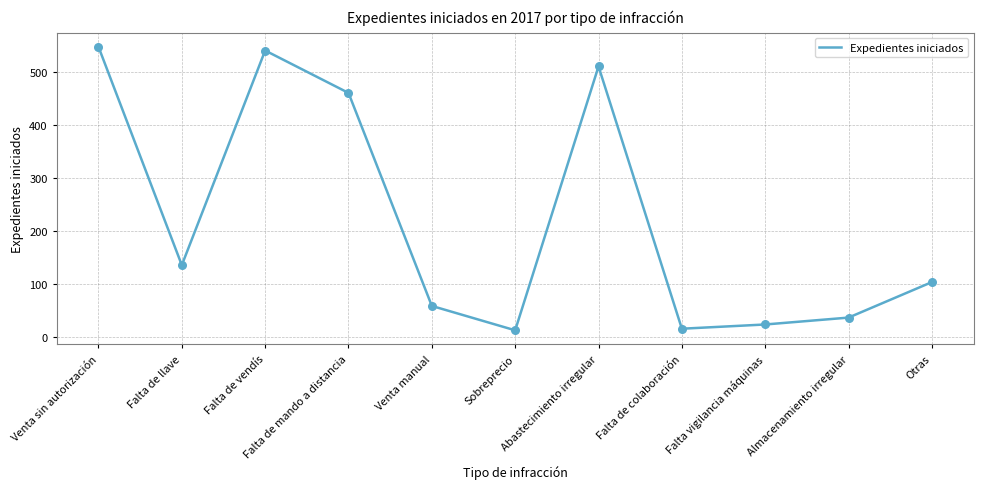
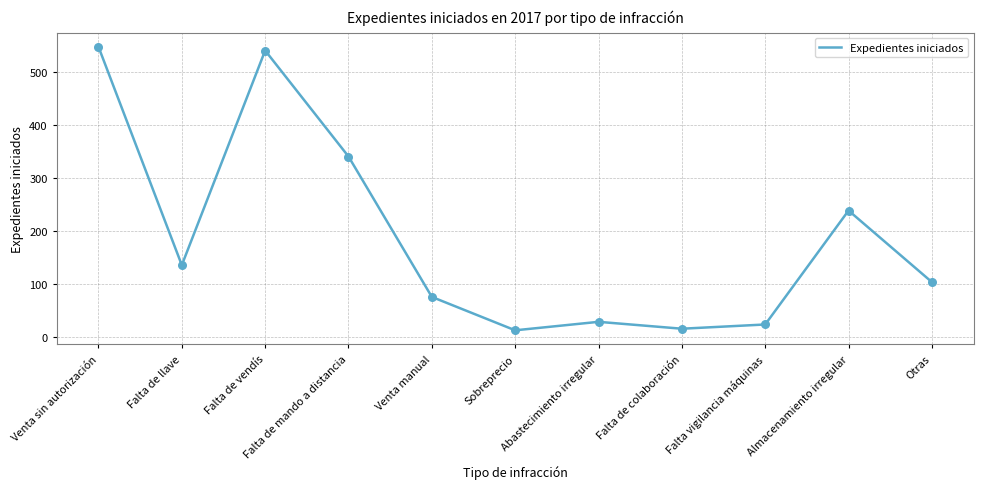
  {
    "Venta sin autorización": 550,
    "Falta de llave": 140,
    "Falta de vendís": 540,
-   "Falta de mando a distancia": 460,
-   "Venta manual": 60,
+   "Falta de mando a distancia": 340,
+   "Venta manual": 80,
    "Sobreprecio": 10,
-   "Abastecimiento irregular": 510,
+   "Abastecimiento irregular": 30,
    "Falta de colaboración": 20,
    "Falta vigilancia máquinas": 20,
-   "Almacenamiento irregular": 40,
+   "Almacenamiento irregular": 240,
    "Otras": 100
  }
